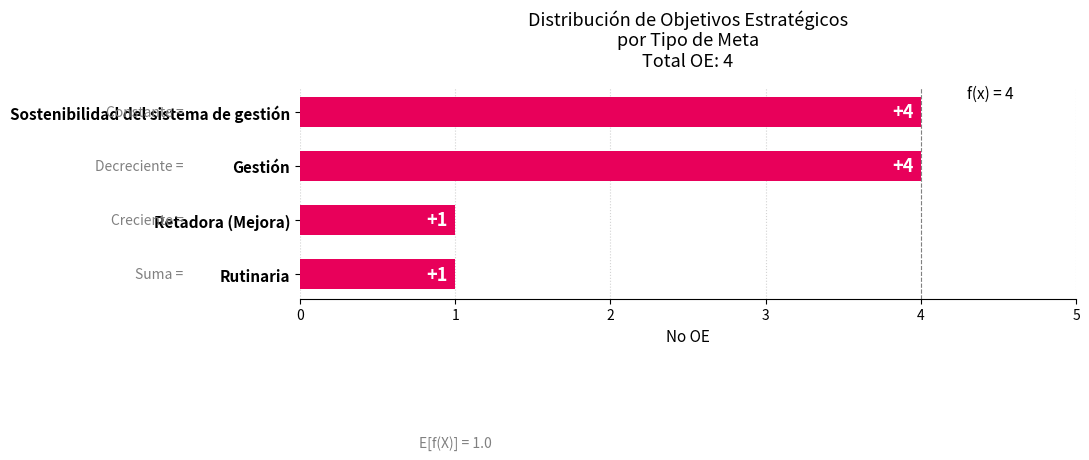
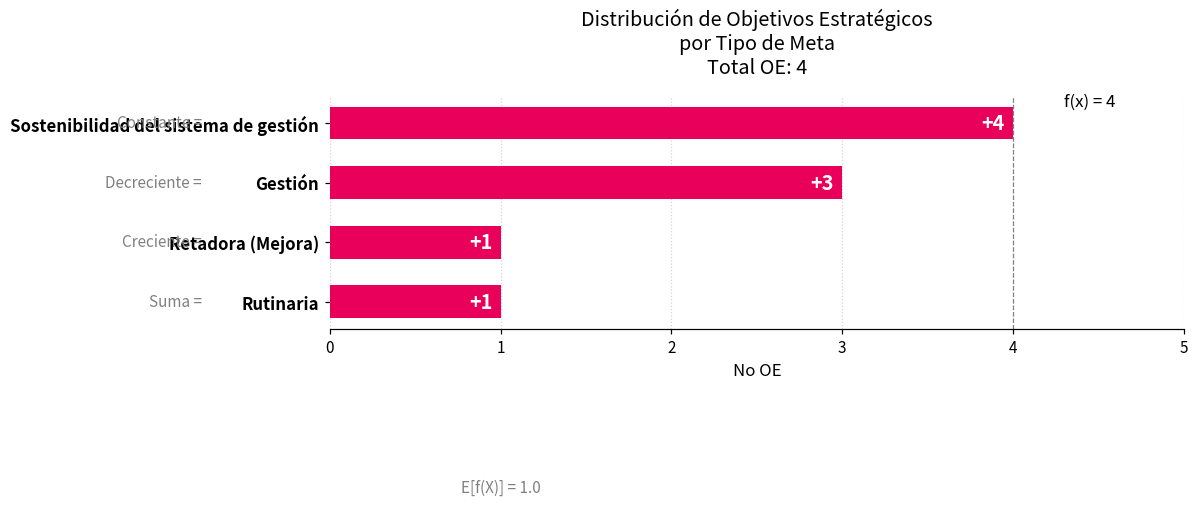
  {
    "Sostenibilidad del sistema de gestión": "+4",
-   "Gestión": "+4",
+   "Gestión": "+3",
    "Retadora (Mejora)": "+1",
    "Rutinaria": "+1"
  }
